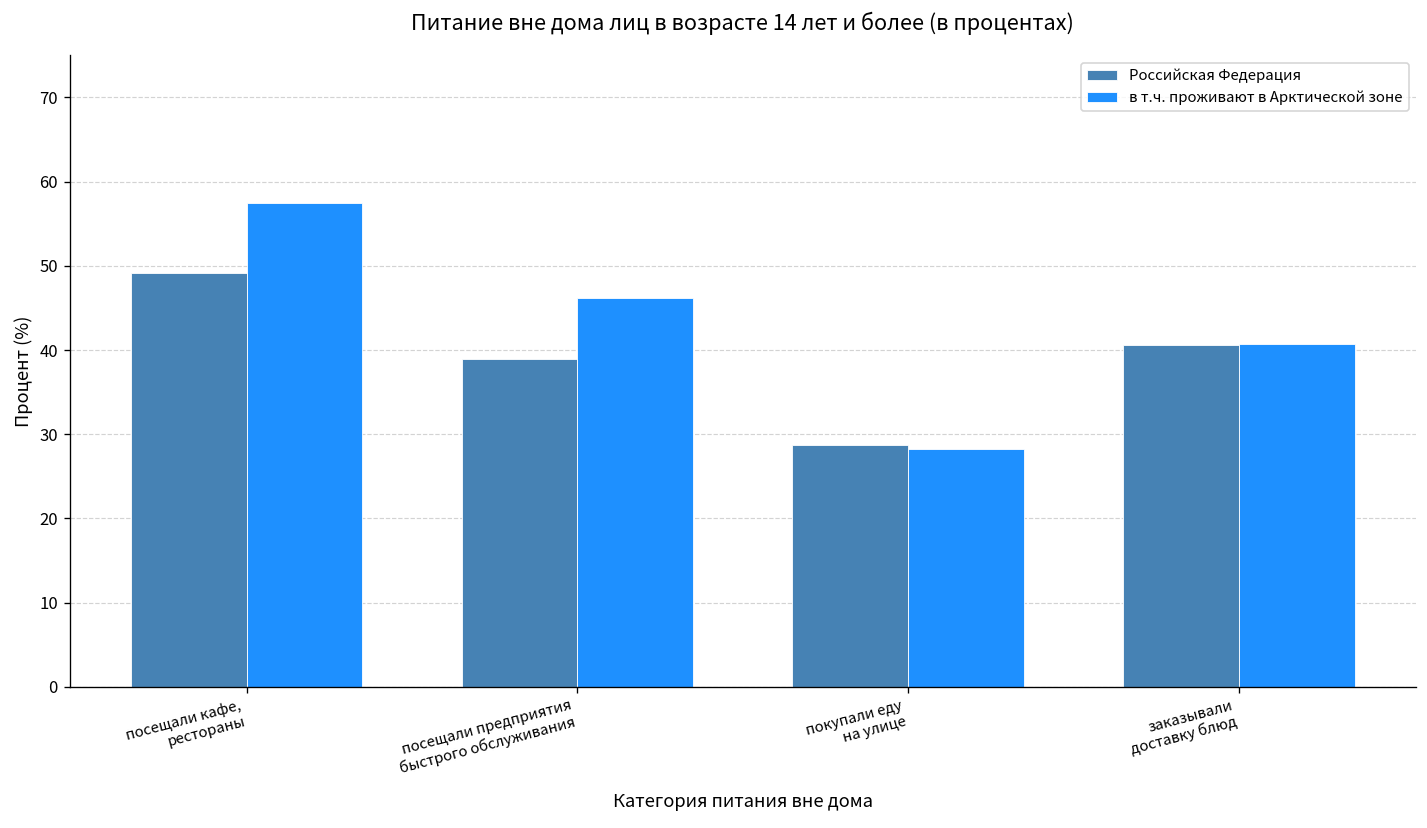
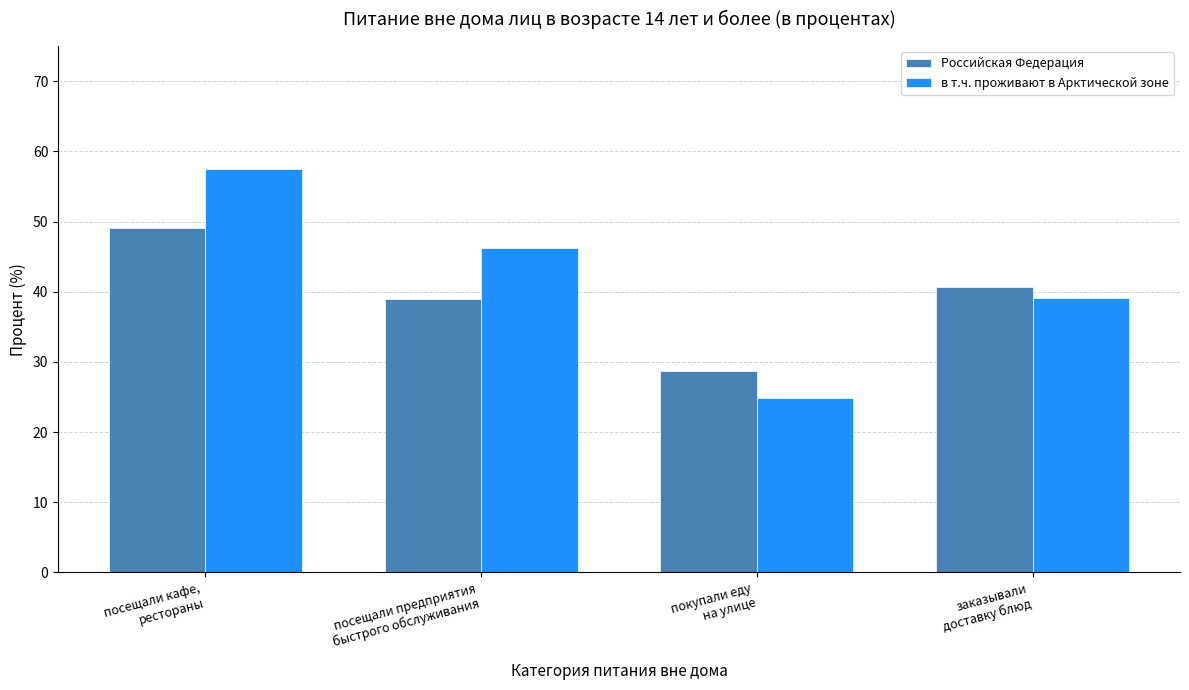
  {
    "Российская Федерация": {
      "посещали кафе, рестораны": 49,
      "посещали предприятия быстрого обслуживания": 39,
      "покупали еду на улице": 29,
      "заказывали доставку блюд": 41
    },
    "в т.ч. проживают в Арктической зоне": {
      "посещали кафе, рестораны": 57,
      "посещали предприятия быстрого обслуживания": 46,
-     "покупали еду на улице": 28,
-     "заказывали доставку блюд": 41
+     "покупали еду на улице": 25,
+     "заказывали доставку блюд": 39
    }
  }
